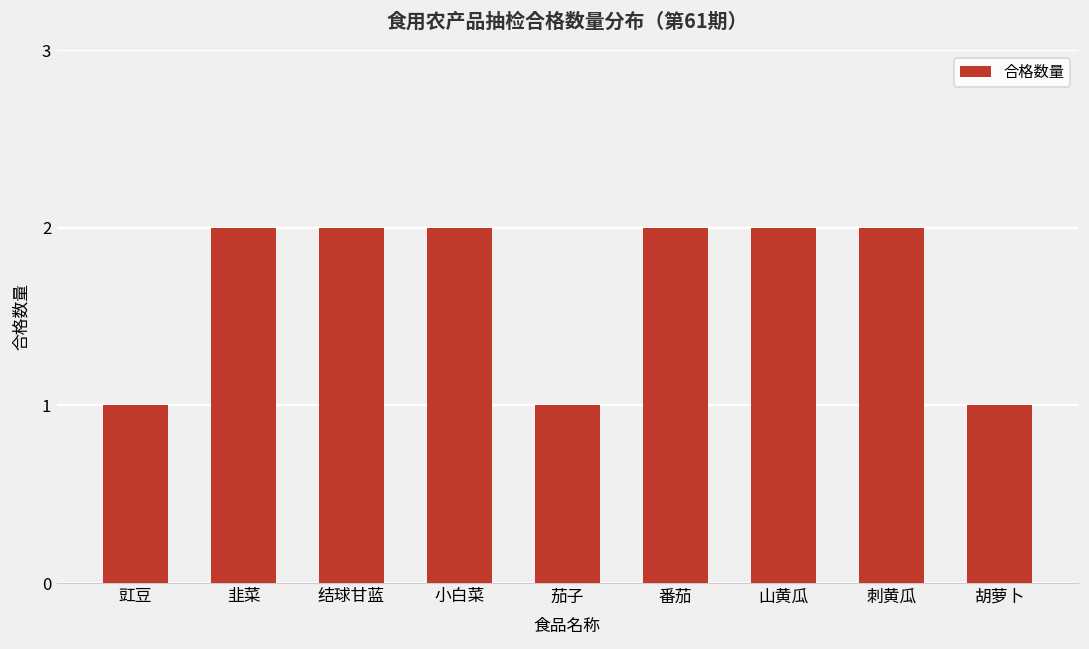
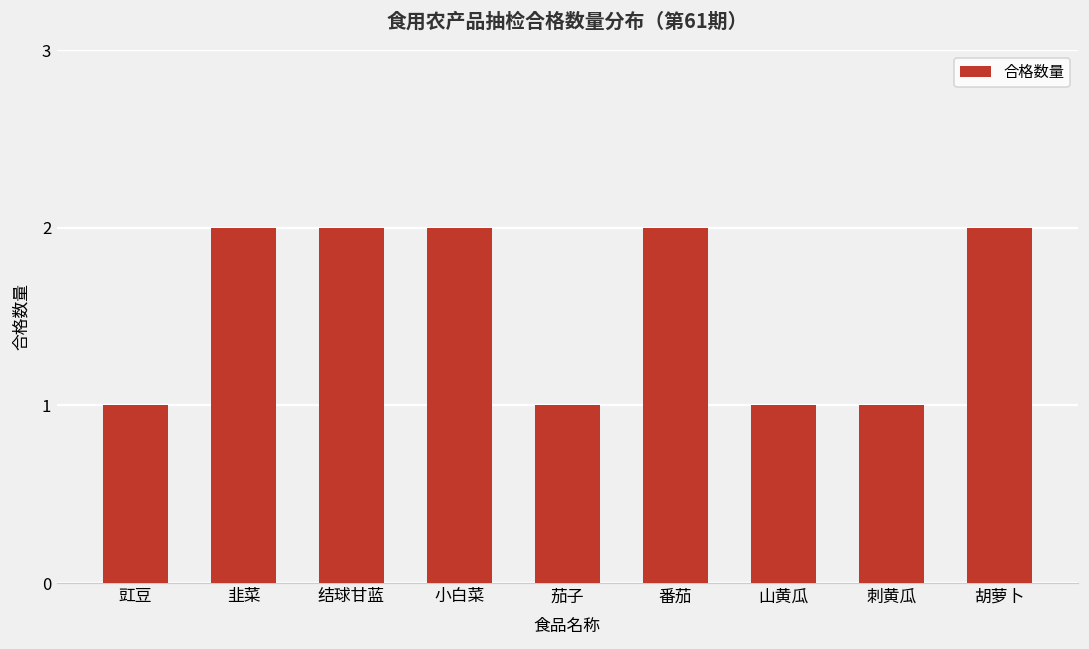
  {
    "豇豆": 1,
    "韭菜": 2,
    "结球甘蓝": 2,
    "小白菜": 2,
    "茄子": 1,
    "番茄": 2,
-   "山黄瓜": 2,
-   "刺黄瓜": 2,
-   "胡萝卜": 1
+   "山黄瓜": 1,
+   "刺黄瓜": 1,
+   "胡萝卜": 2
  }
